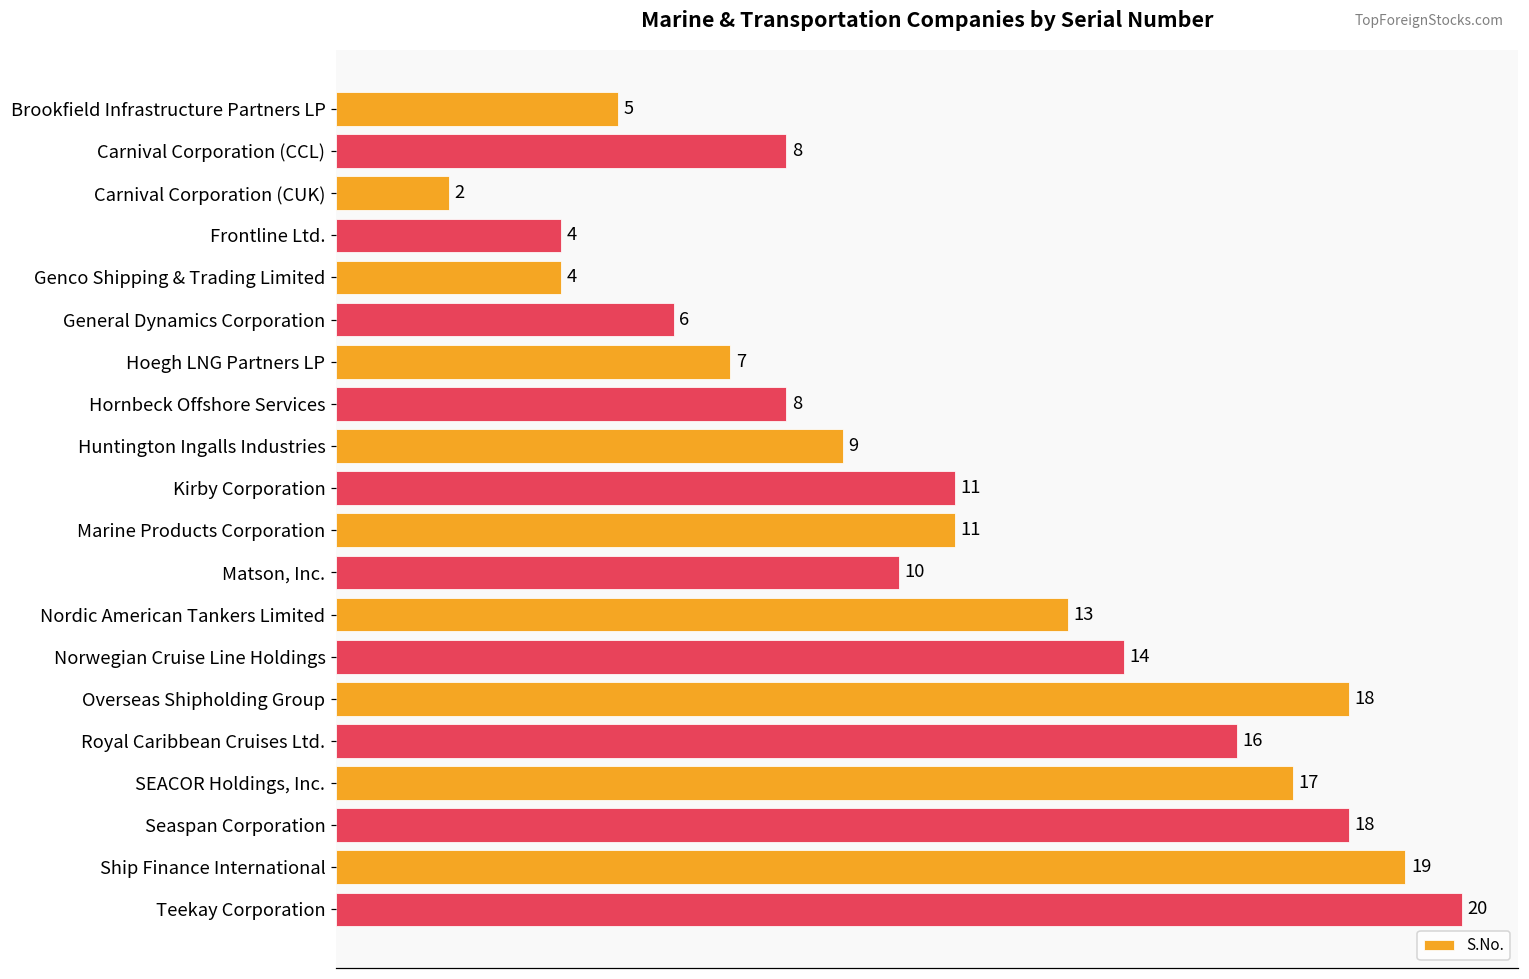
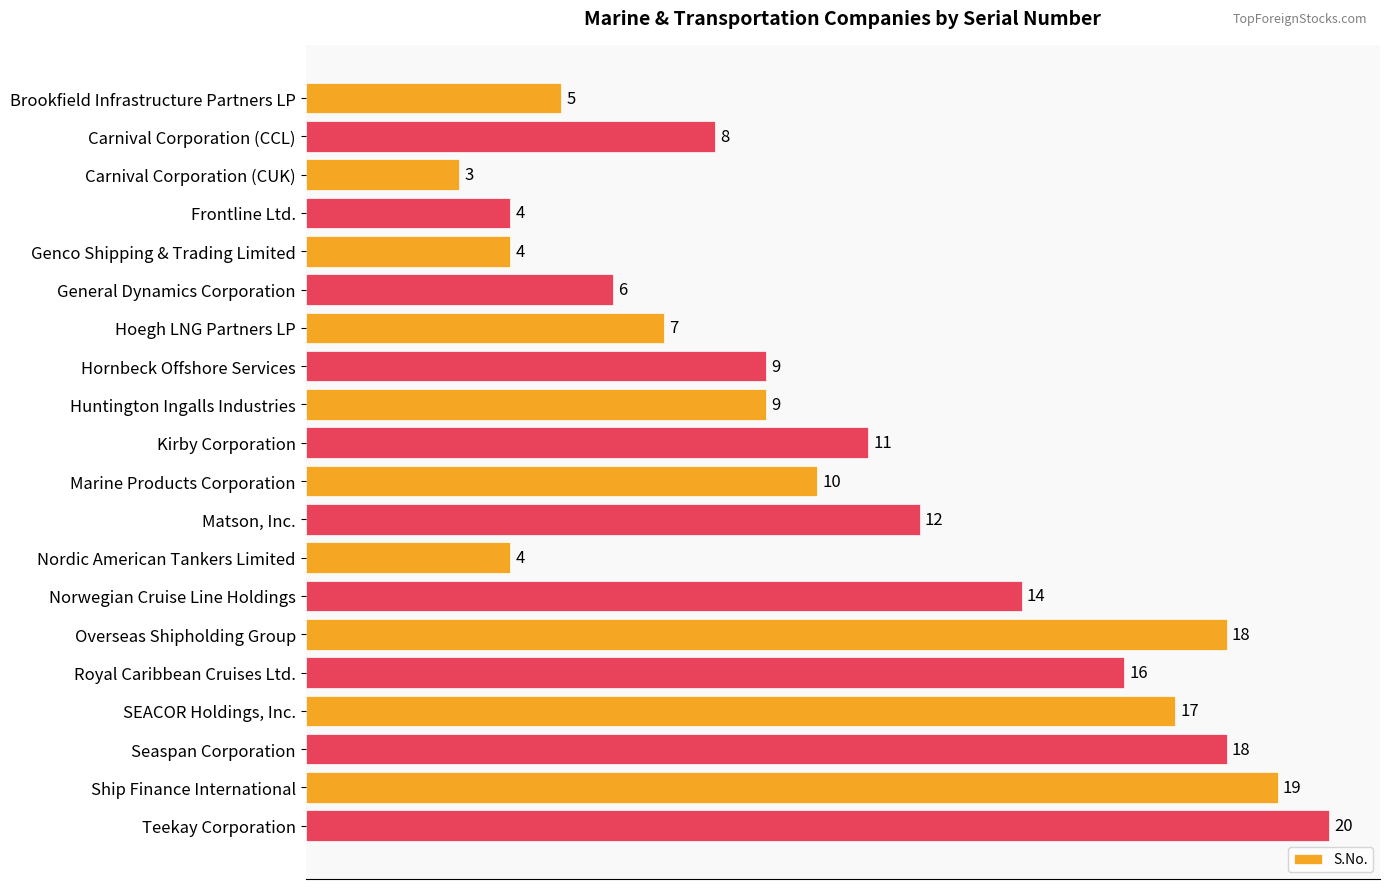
  {
    "Brookfield Infrastructure Partners LP": 5,
    "Carnival Corporation (CCL)": 8,
-   "Carnival Corporation (CUK)": 2,
+   "Carnival Corporation (CUK)": 3,
    "Frontline Ltd.": 4,
    "Genco Shipping & Trading Limited": 4,
    "General Dynamics Corporation": 6,
    "Hoegh LNG Partners LP": 7,
-   "Hornbeck Offshore Services": 8,
+   "Hornbeck Offshore Services": 9,
    "Huntington Ingalls Industries": 9,
    "Kirby Corporation": 11,
-   "Marine Products Corporation": 11,
-   "Matson, Inc.": 10,
-   "Nordic American Tankers Limited": 13,
+   "Marine Products Corporation": 10,
+   "Matson, Inc.": 12,
+   "Nordic American Tankers Limited": 4,
    "Norwegian Cruise Line Holdings": 14,
    "Overseas Shipholding Group": 18,
    "Royal Caribbean Cruises Ltd.": 16,
    "SEACOR Holdings, Inc.": 17,
    "Seaspan Corporation": 18,
    "Ship Finance International": 19,
    "Teekay Corporation": 20
  }
